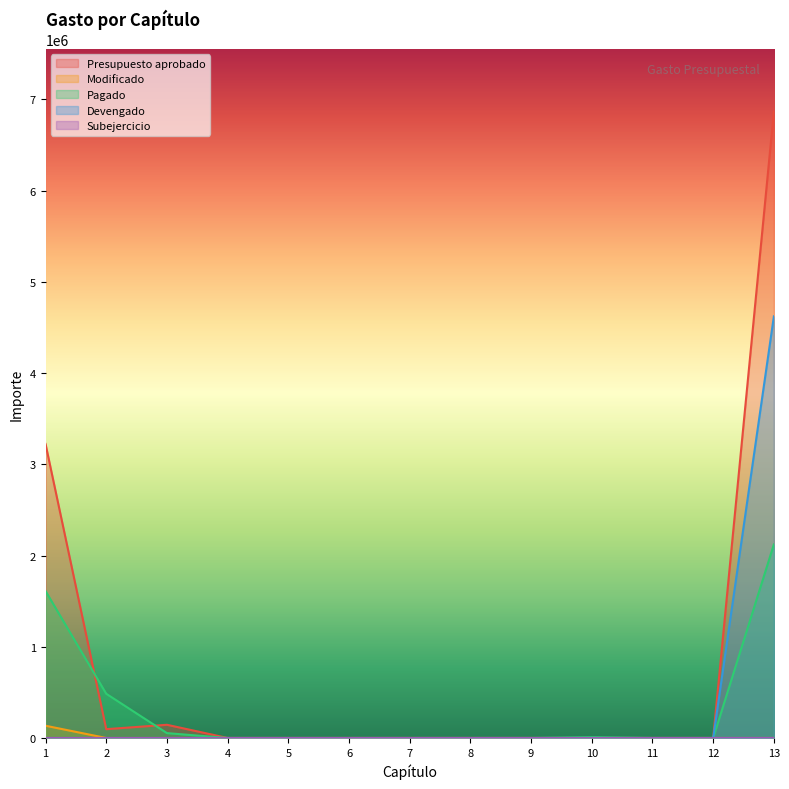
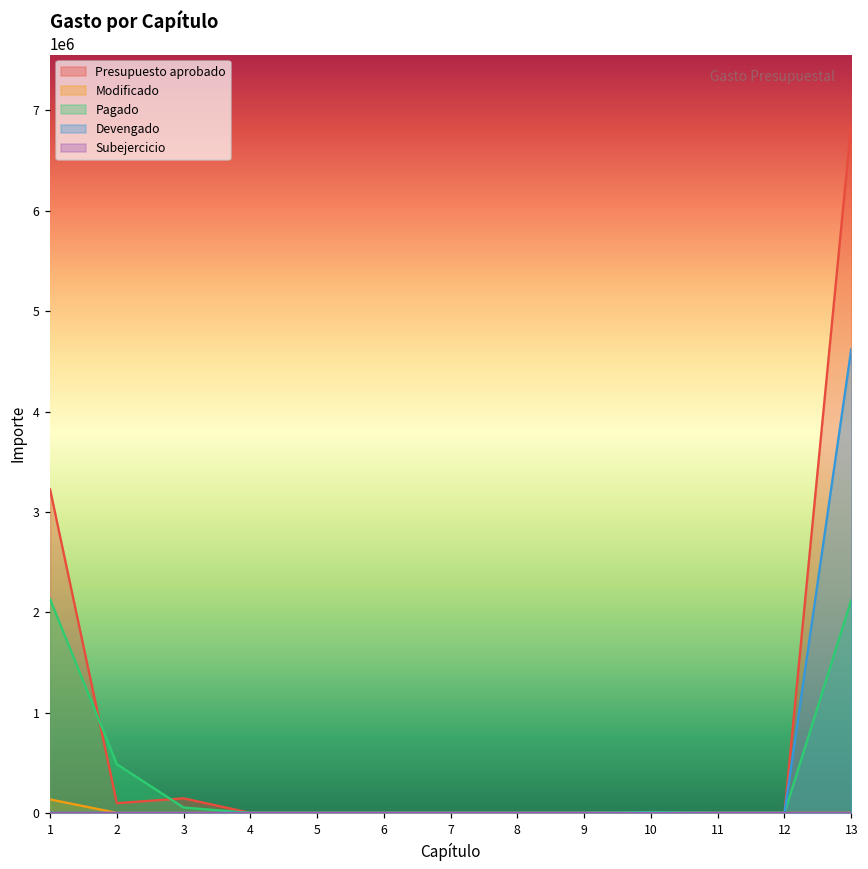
  {
    "Pagado": {
-     "1": 1600000,
+     "1": 2100000,
      "2": 500000,
      "3": 100000,
      "13": 2100000
    },
    "Devengado": {
      "13": 4600000
    }
  }
